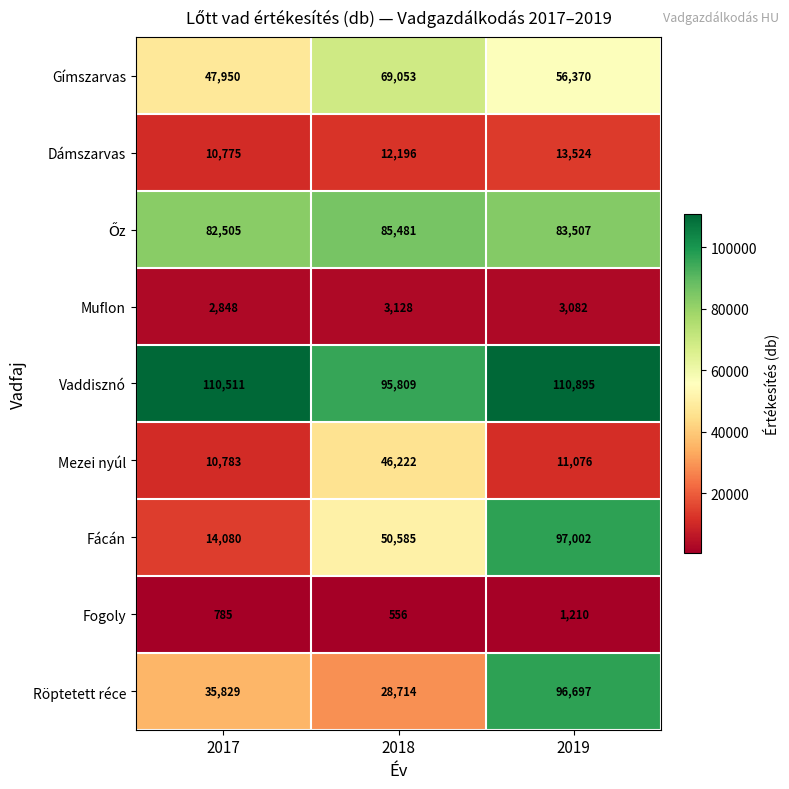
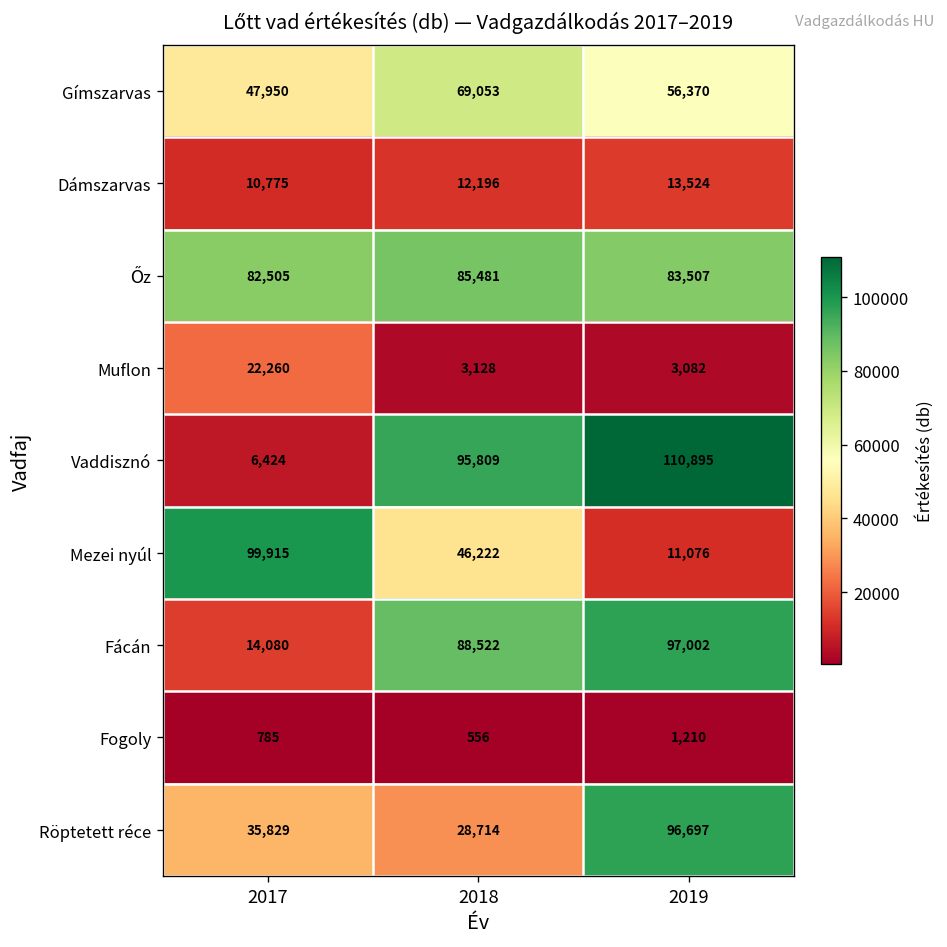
  {
    "Gímszarvas": {
      "2017": "47,950",
      "2018": "69,053",
      "2019": "56,370"
    },
    "Dámszarvas": {
      "2017": "10,775",
      "2018": "12,196",
      "2019": "13,524"
    },
    "Őz": {
      "2017": "82,505",
      "2018": "85,481",
      "2019": "83,507"
    },
    "Muflon": {
-     "2017": "2,848",
+     "2017": "22,260",
      "2018": "3,128",
      "2019": "3,082"
    },
    "Vaddisznó": {
-     "2017": "110,511",
+     "2017": "6,424",
      "2018": "95,809",
      "2019": "110,895"
    },
    "Mezei nyúl": {
-     "2017": "10,783",
+     "2017": "99,915",
      "2018": "46,222",
      "2019": "11,076"
    },
    "Fácán": {
      "2017": "14,080",
-     "2018": "50,585",
+     "2018": "88,522",
      "2019": "97,002"
    },
    "Fogoly": {
      "2017": "785",
      "2018": "556",
      "2019": "1,210"
    },
    "Röptetett réce": {
      "2017": "35,829",
      "2018": "28,714",
      "2019": "96,697"
    }
  }
